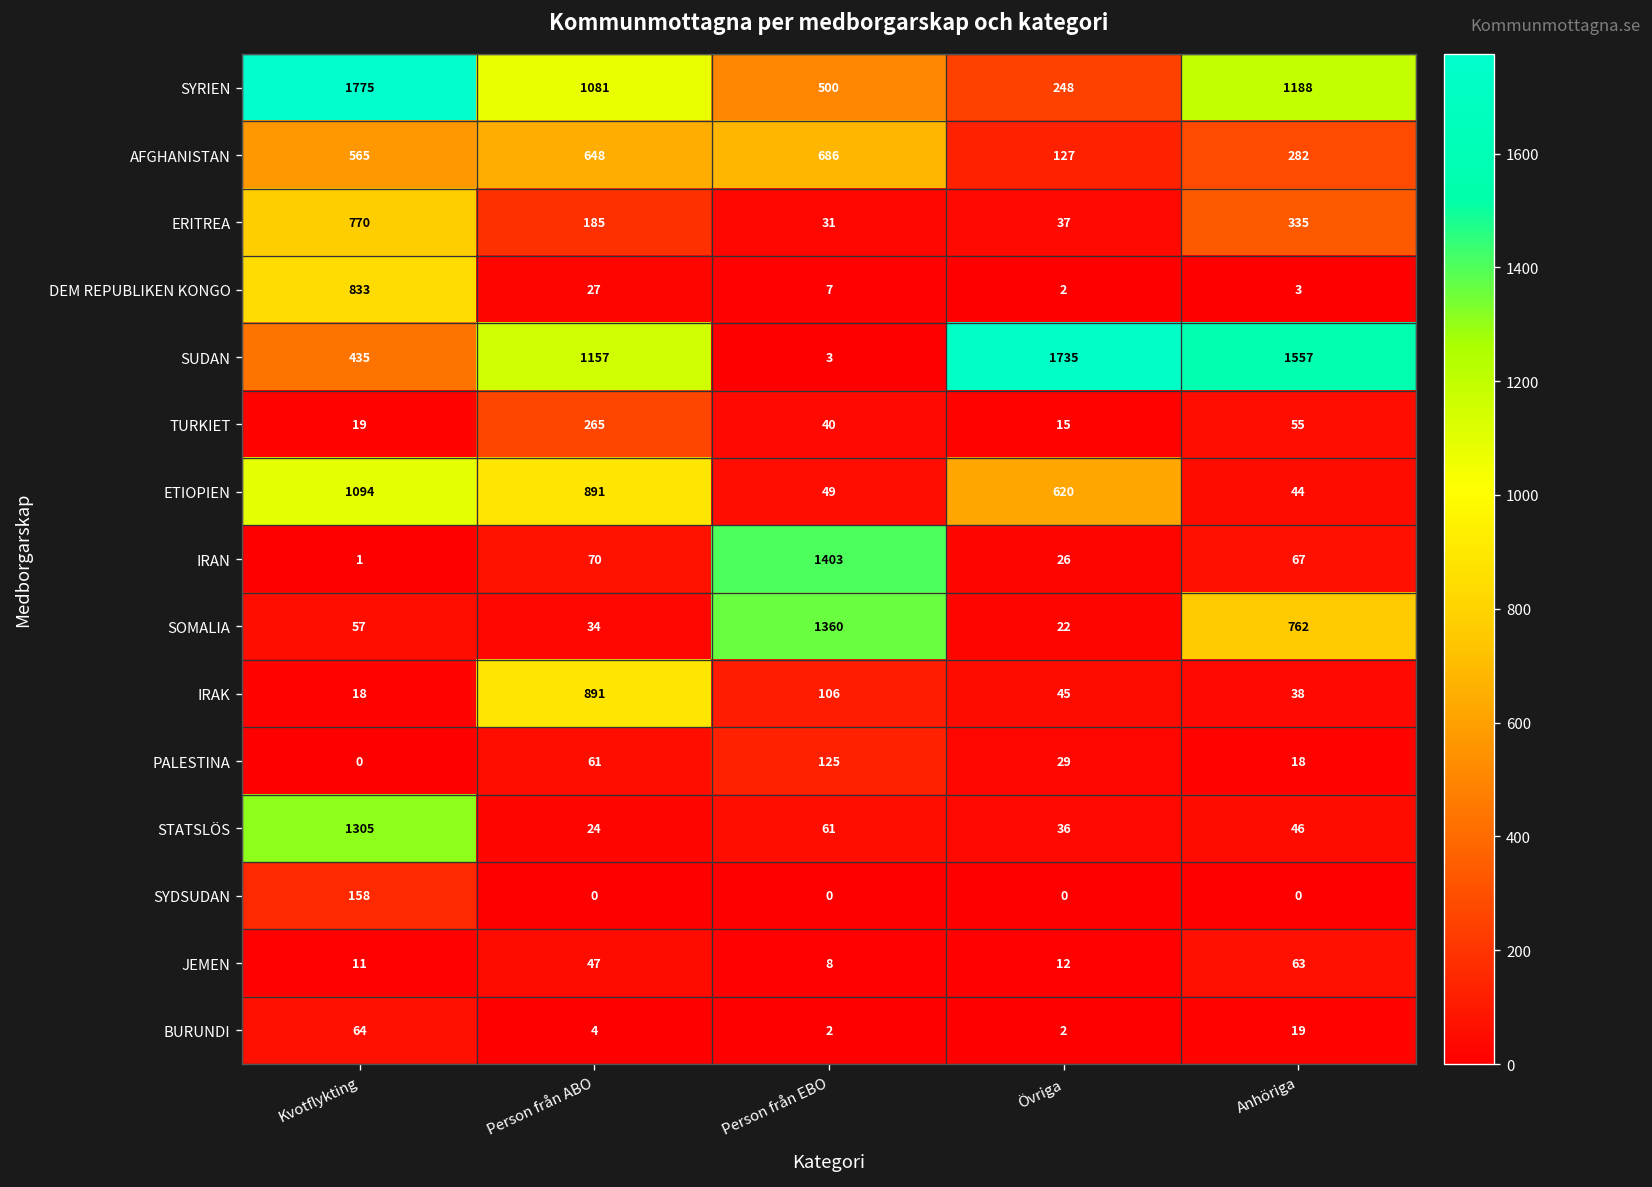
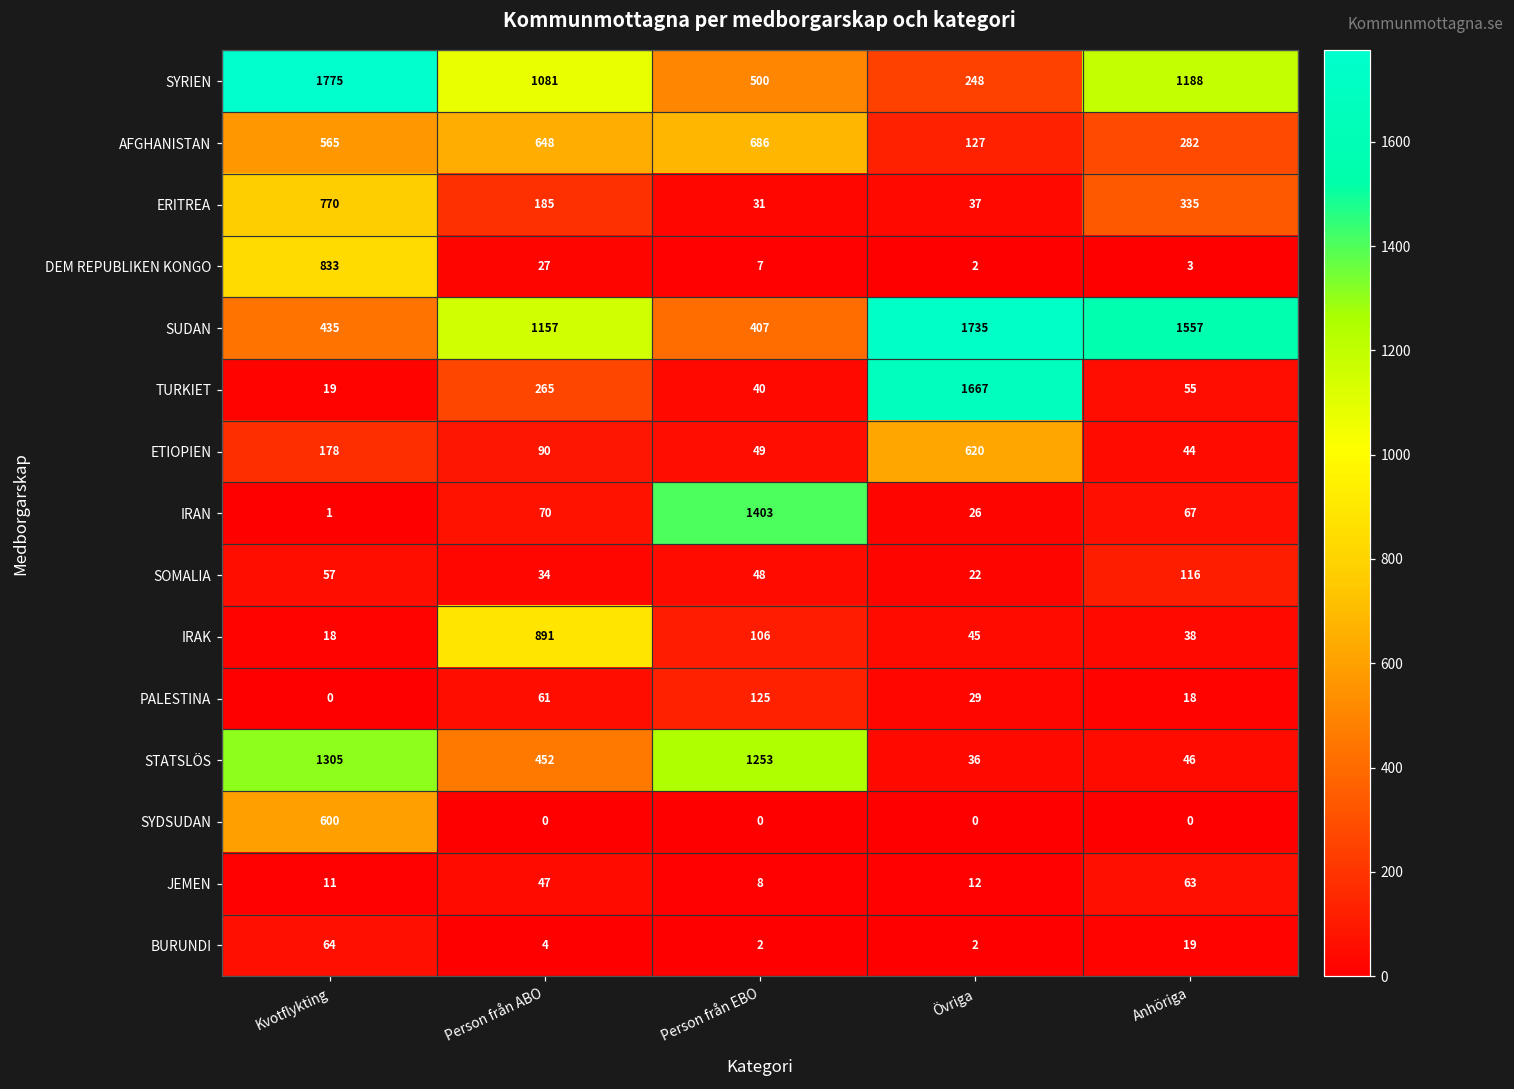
  {
    "SYRIEN": {
      "Kvotflykting": 1775,
      "Person från ABO": 1081,
      "Person från EBO": 500,
      "Övriga": 248,
      "Anhöriga": 1188
    },
    "AFGHANISTAN": {
      "Kvotflykting": 565,
      "Person från ABO": 648,
      "Person från EBO": 686,
      "Övriga": 127,
      "Anhöriga": 282
    },
    "ERITREA": {
      "Kvotflykting": 770,
      "Person från ABO": 185,
      "Person från EBO": 31,
      "Övriga": 37,
      "Anhöriga": 335
    },
    "DEM REPUBLIKEN KONGO": {
      "Kvotflykting": 833,
      "Person från ABO": 27,
      "Person från EBO": 7,
      "Övriga": 2,
      "Anhöriga": 3
    },
    "SUDAN": {
      "Kvotflykting": 435,
      "Person från ABO": 1157,
-     "Person från EBO": 3,
+     "Person från EBO": 407,
      "Övriga": 1735,
      "Anhöriga": 1557
    },
    "TURKIET": {
      "Kvotflykting": 19,
      "Person från ABO": 265,
      "Person från EBO": 40,
-     "Övriga": 15,
+     "Övriga": 1667,
      "Anhöriga": 55
    },
    "ETIOPIEN": {
-     "Kvotflykting": 1094,
-     "Person från ABO": 891,
+     "Kvotflykting": 178,
+     "Person från ABO": 90,
      "Person från EBO": 49,
      "Övriga": 620,
      "Anhöriga": 44
    },
    "IRAN": {
      "Kvotflykting": 1,
      "Person från ABO": 70,
      "Person från EBO": 1403,
      "Övriga": 26,
      "Anhöriga": 67
    },
    "SOMALIA": {
      "Kvotflykting": 57,
      "Person från ABO": 34,
-     "Person från EBO": 1360,
+     "Person från EBO": 48,
      "Övriga": 22,
-     "Anhöriga": 762
+     "Anhöriga": 116
    },
    "IRAK": {
      "Kvotflykting": 18,
      "Person från ABO": 891,
      "Person från EBO": 106,
      "Övriga": 45,
      "Anhöriga": 38
    },
    "PALESTINA": {
      "Kvotflykting": 0,
      "Person från ABO": 61,
      "Person från EBO": 125,
      "Övriga": 29,
      "Anhöriga": 18
    },
    "STATSLÖS": {
      "Kvotflykting": 1305,
-     "Person från ABO": 24,
-     "Person från EBO": 61,
+     "Person från ABO": 452,
+     "Person från EBO": 1253,
      "Övriga": 36,
      "Anhöriga": 46
    },
    "SYDSUDAN": {
-     "Kvotflykting": 158,
+     "Kvotflykting": 600,
      "Person från ABO": 0,
      "Person från EBO": 0,
      "Övriga": 0,
      "Anhöriga": 0
    },
    "JEMEN": {
      "Kvotflykting": 11,
      "Person från ABO": 47,
      "Person från EBO": 8,
      "Övriga": 12,
      "Anhöriga": 63
    },
    "BURUNDI": {
      "Kvotflykting": 64,
      "Person från ABO": 4,
      "Person från EBO": 2,
      "Övriga": 2,
      "Anhöriga": 19
    }
  }
